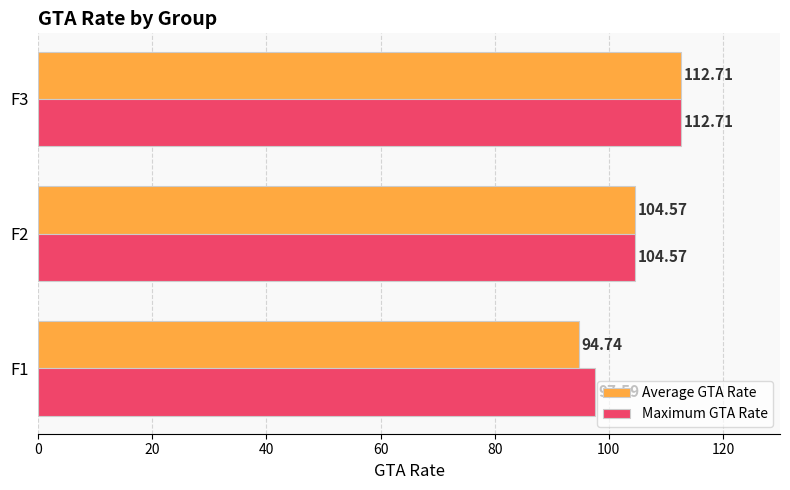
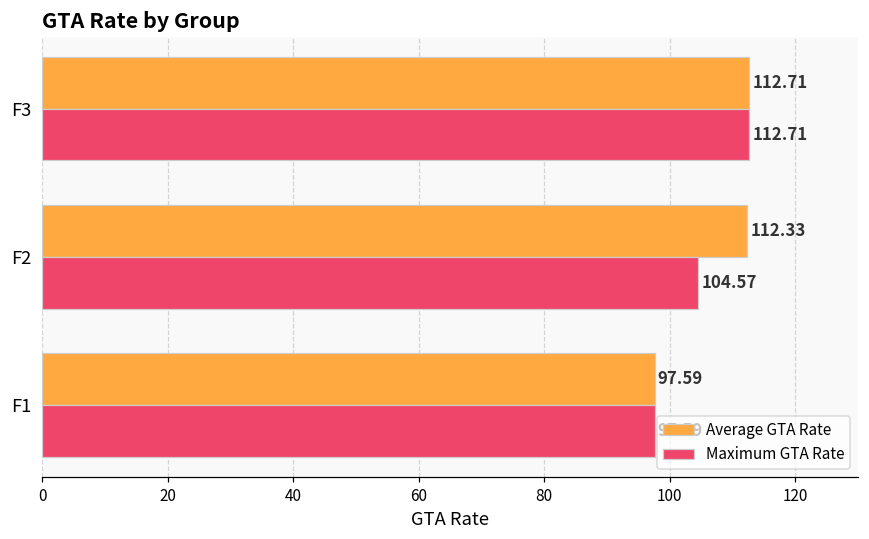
  {
    "Average GTA Rate": {
      "F3": 112.71,
-     "F2": 104.57,
-     "F1": 94.74
+     "F2": 112.33,
+     "F1": 97.59
    },
    "Maximum GTA Rate": {
      "F3": 112.71,
      "F2": 104.57
    }
  }
